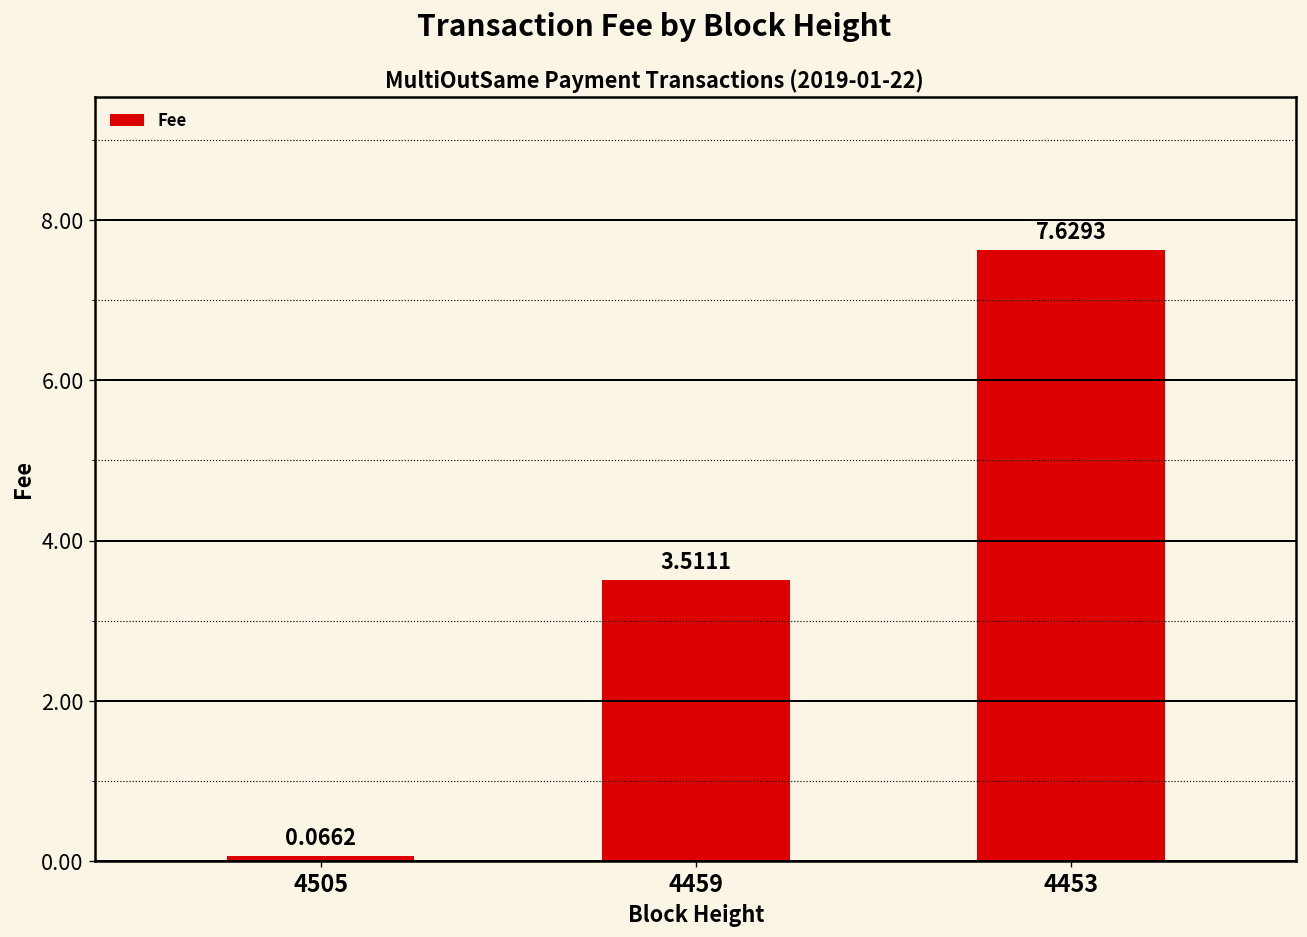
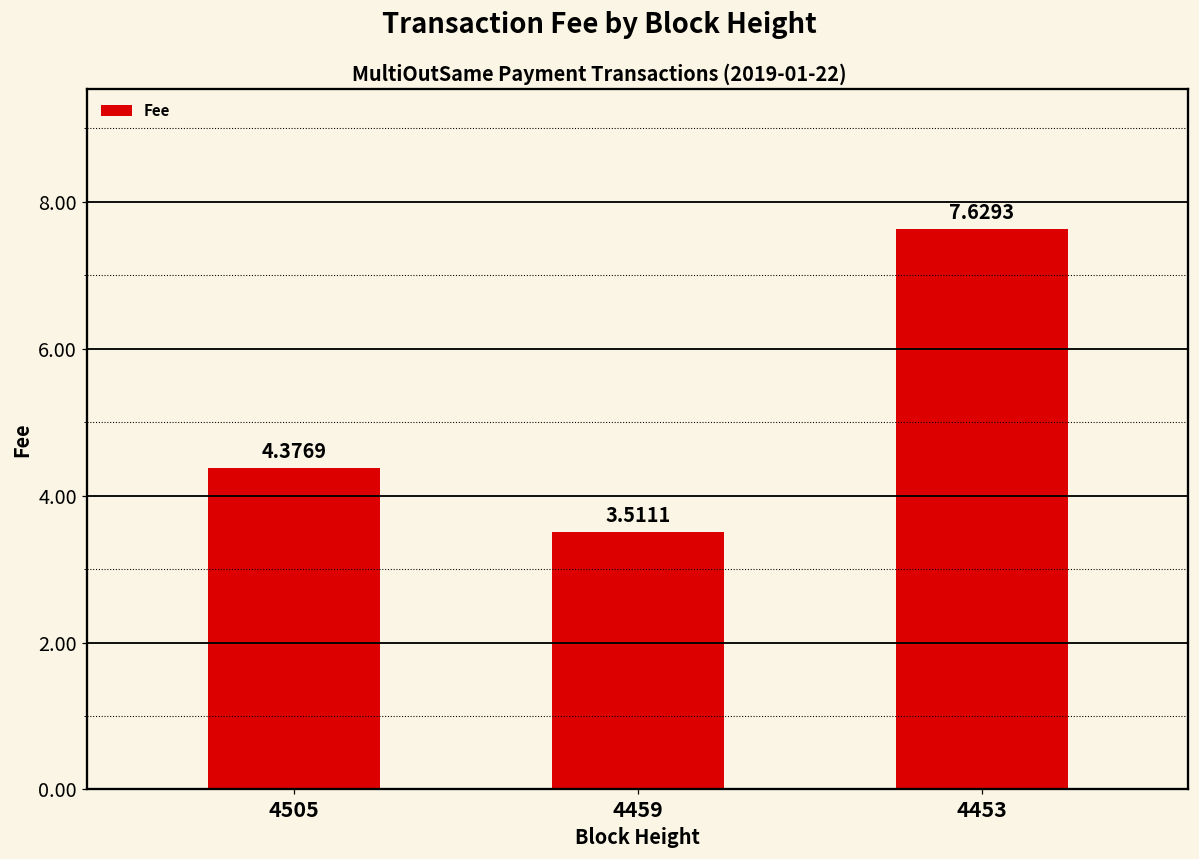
  {
-   "4505": 0.0662,
+   "4505": 4.3769,
    "4459": 3.5111,
    "4453": 7.6293
  }
